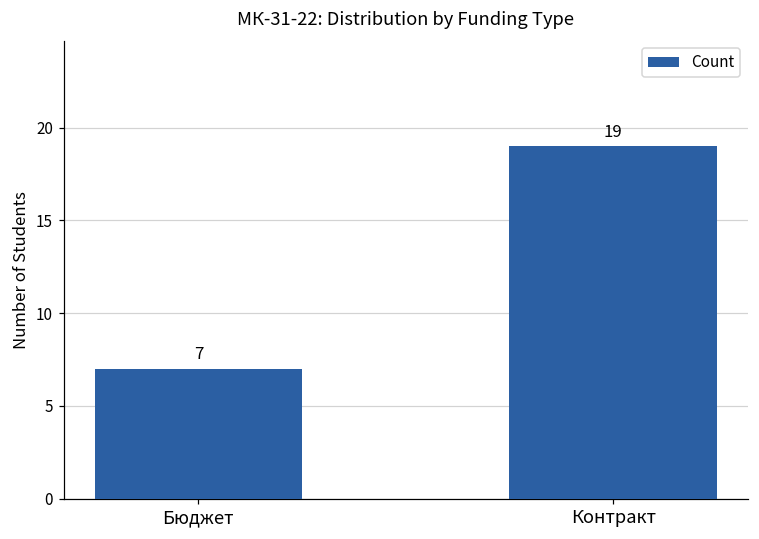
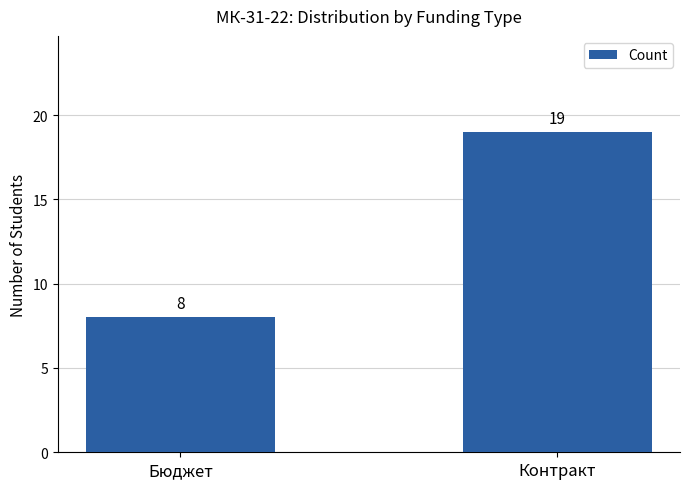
  {
-   "Бюджет": 7,
+   "Бюджет": 8,
    "Контракт": 19
  }
